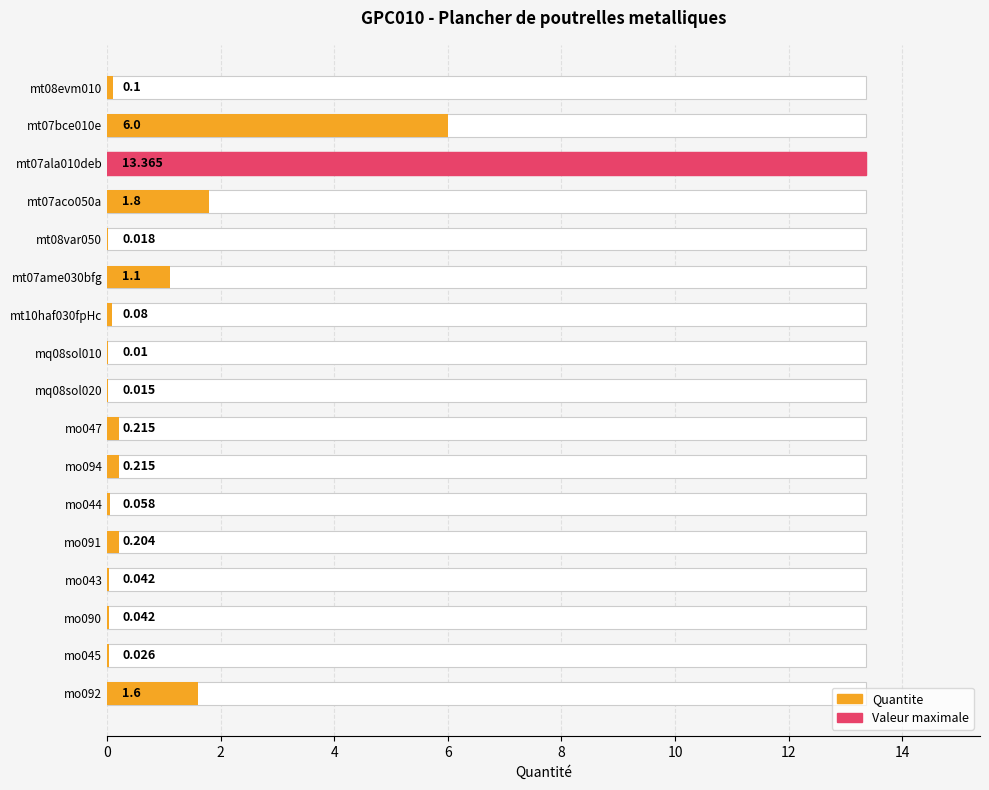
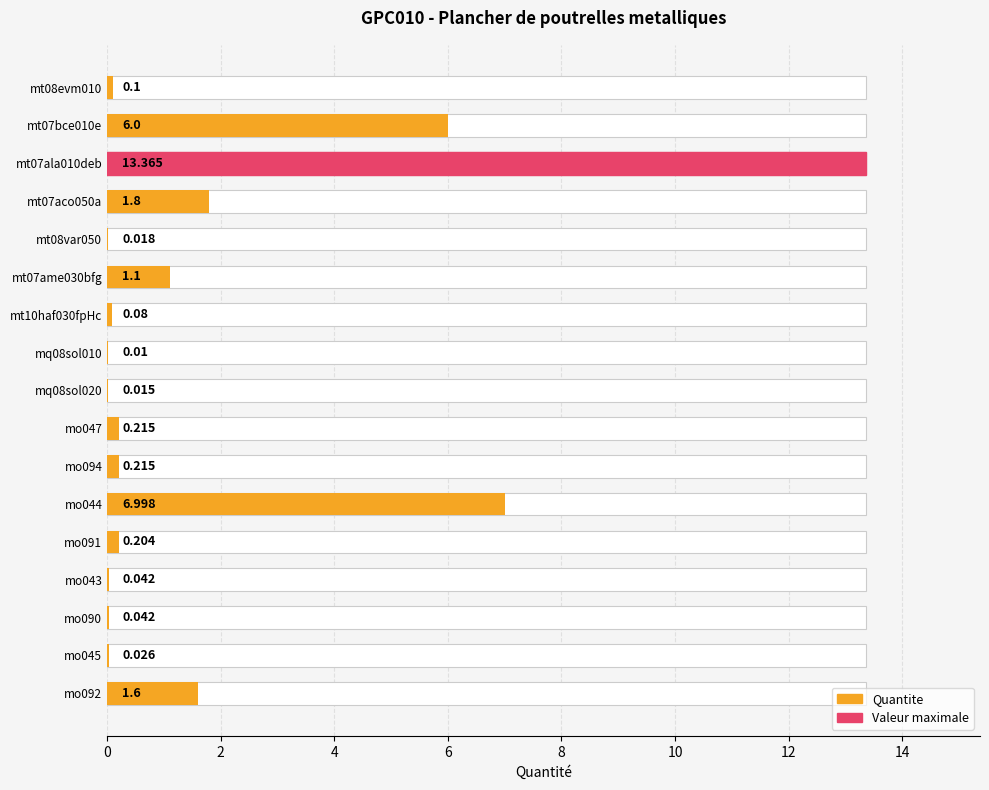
  {
    "Quantite": {
      "mt07ala010deb": 13.365,
      "mt08var050": 0.018,
      "mq08sol010": 0.01,
      "mq08sol020": 0.015,
-     "mo044": 0.058,
+     "mo044": 6.998,
      "mo045": 0.026
    }
  }
